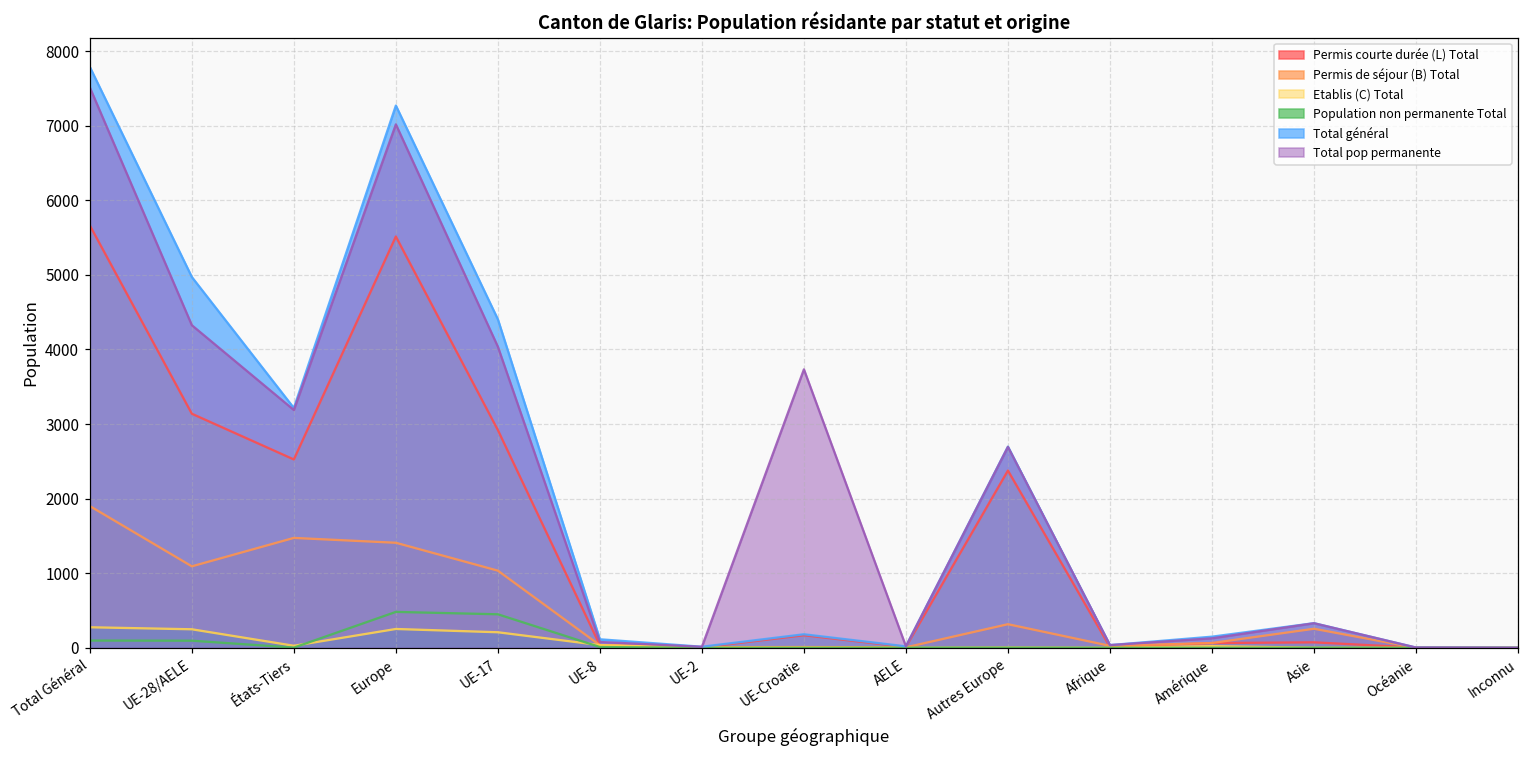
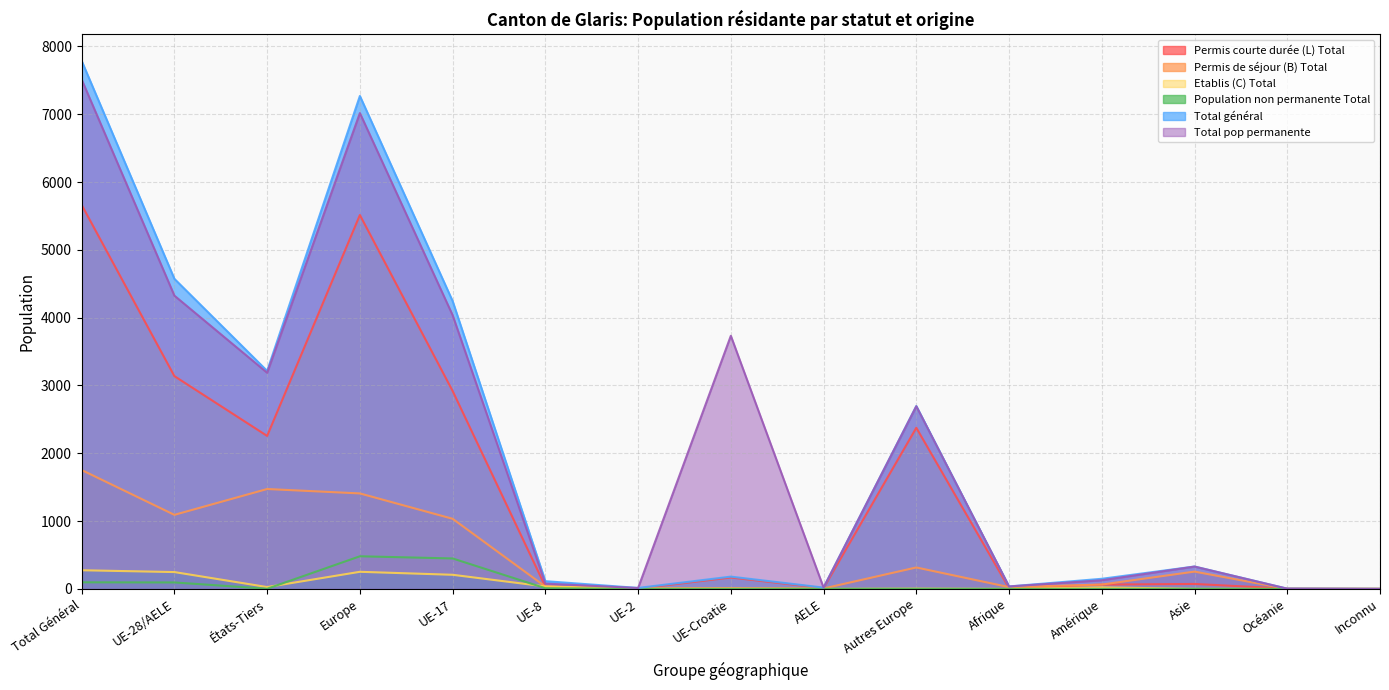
  {
    "Permis courte durée (L) Total": {
      "Total Général": 100,
      "UE-28/AELE": 100,
      "Europe": 500,
      "UE-17": 400
    },
    "Permis de séjour (B) Total": {
-     "Total Général": 1900,
+     "Total Général": 1800,
      "UE-28/AELE": 1100,
      "États-Tiers": 1500,
      "Europe": 1400,
      "UE-17": 1000,
      "Autres Europe": 300,
      "Asie": 300
    },
    "Etablis (C) Total": {
      "Total Général": 5700,
      "UE-28/AELE": 3100,
-     "États-Tiers": 2500,
+     "États-Tiers": 2300,
      "Europe": 5500,
      "UE-17": 2900,
      "Autres Europe": 2400,
      "Asie": 100
    },
    "Population non permanente Total": {
      "Total Général": 300,
      "UE-28/AELE": 200,
      "Europe": 300,
      "UE-17": 200
    },
    "Total général": {
      "Total Général": 7800,
-     "UE-28/AELE": 5000,
+     "UE-28/AELE": 4600,
      "Europe": 7300,
-     "UE-17": 4400
+     "UE-17": 4200
    },
    "Total pop permanente": {
      "Total Général": 7500,
      "UE-28/AELE": 4300,
      "Europe": 7000,
      "UE-17": 4000,
      "UE-Croatie": 3700
    }
  }
